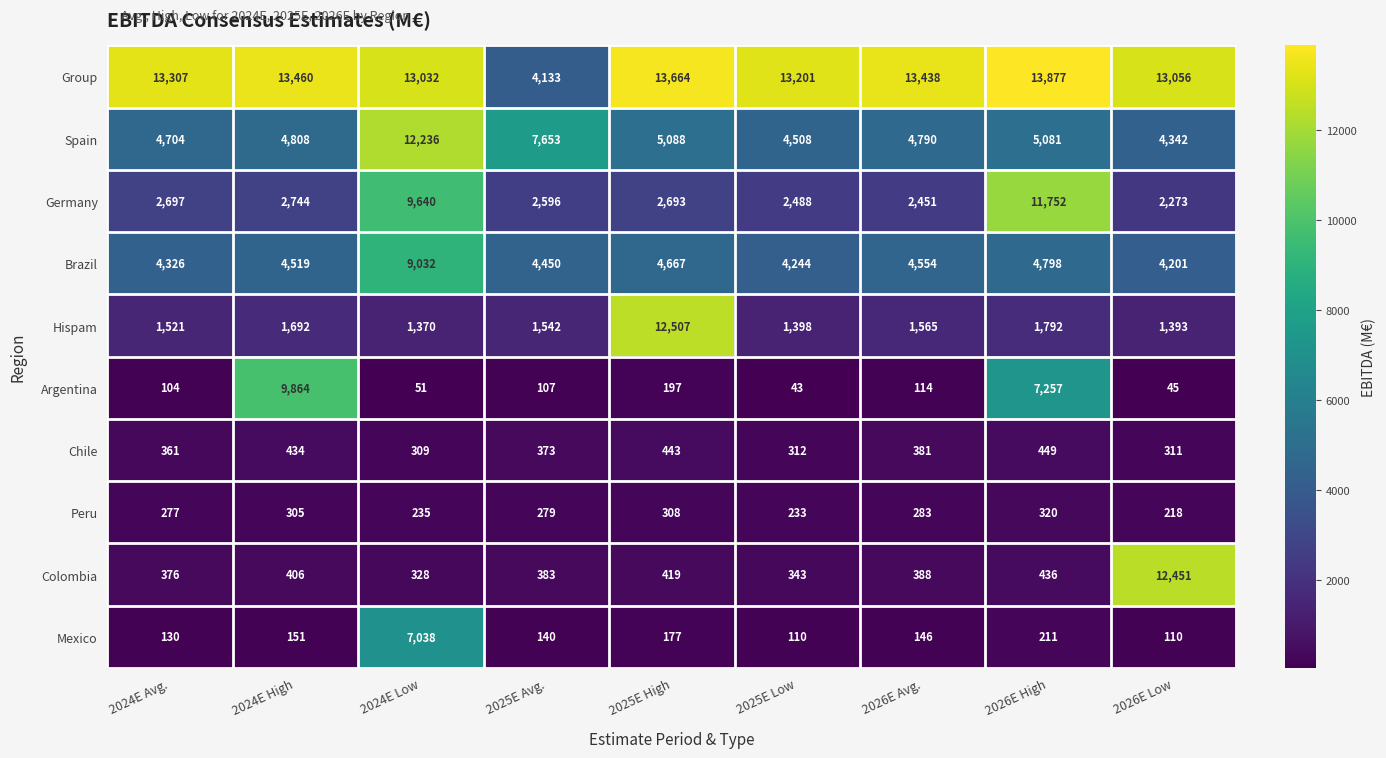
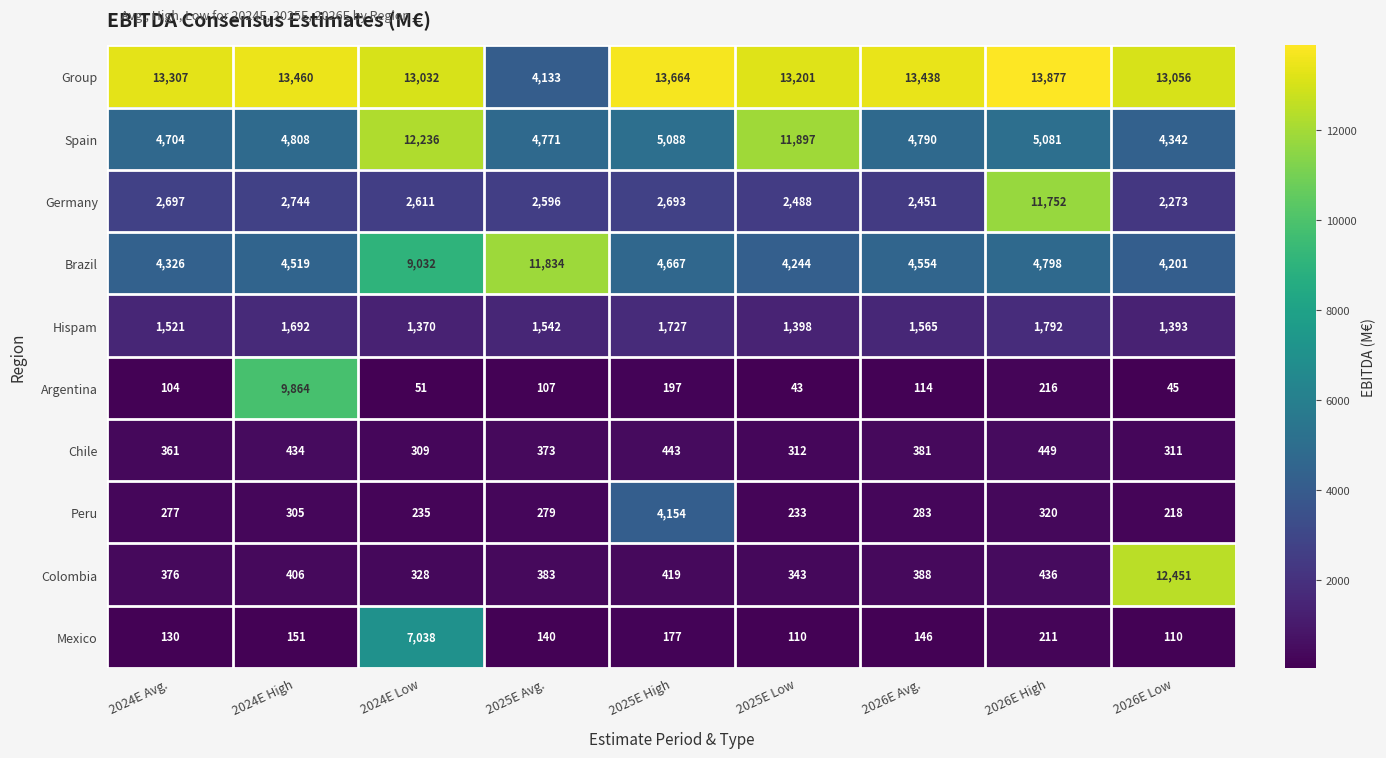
  {
    "Group": {
      "2024E Avg.": "13,307",
      "2024E High": "13,460",
      "2024E Low": "13,032",
      "2025E Avg.": "4,133",
      "2025E High": "13,664",
      "2025E Low": "13,201",
      "2026E Avg.": "13,438",
      "2026E High": "13,877",
      "2026E Low": "13,056"
    },
    "Spain": {
      "2024E Avg.": "4,704",
      "2024E High": "4,808",
      "2024E Low": "12,236",
-     "2025E Avg.": "7,653",
+     "2025E Avg.": "4,771",
      "2025E High": "5,088",
-     "2025E Low": "4,508",
+     "2025E Low": "11,897",
      "2026E Avg.": "4,790",
      "2026E High": "5,081",
      "2026E Low": "4,342"
    },
    "Germany": {
      "2024E Avg.": "2,697",
      "2024E High": "2,744",
-     "2024E Low": "9,640",
+     "2024E Low": "2,611",
      "2025E Avg.": "2,596",
      "2025E High": "2,693",
      "2025E Low": "2,488",
      "2026E Avg.": "2,451",
      "2026E High": "11,752",
      "2026E Low": "2,273"
    },
    "Brazil": {
      "2024E Avg.": "4,326",
      "2024E High": "4,519",
      "2024E Low": "9,032",
-     "2025E Avg.": "4,450",
+     "2025E Avg.": "11,834",
      "2025E High": "4,667",
      "2025E Low": "4,244",
      "2026E Avg.": "4,554",
      "2026E High": "4,798",
      "2026E Low": "4,201"
    },
    "Hispam": {
      "2024E Avg.": "1,521",
      "2024E High": "1,692",
      "2024E Low": "1,370",
      "2025E Avg.": "1,542",
-     "2025E High": "12,507",
+     "2025E High": "1,727",
      "2025E Low": "1,398",
      "2026E Avg.": "1,565",
      "2026E High": "1,792",
      "2026E Low": "1,393"
    },
    "Argentina": {
      "2024E Avg.": "104",
      "2024E High": "9,864",
      "2024E Low": "51",
      "2025E Avg.": "107",
      "2025E High": "197",
      "2025E Low": "43",
      "2026E Avg.": "114",
-     "2026E High": "7,257",
+     "2026E High": "216",
      "2026E Low": "45"
    },
    "Chile": {
      "2024E Avg.": "361",
      "2024E High": "434",
      "2024E Low": "309",
      "2025E Avg.": "373",
      "2025E High": "443",
      "2025E Low": "312",
      "2026E Avg.": "381",
      "2026E High": "449",
      "2026E Low": "311"
    },
    "Peru": {
      "2024E Avg.": "277",
      "2024E High": "305",
      "2024E Low": "235",
      "2025E Avg.": "279",
-     "2025E High": "308",
+     "2025E High": "4,154",
      "2025E Low": "233",
      "2026E Avg.": "283",
      "2026E High": "320",
      "2026E Low": "218"
    },
    "Colombia": {
      "2024E Avg.": "376",
      "2024E High": "406",
      "2024E Low": "328",
      "2025E Avg.": "383",
      "2025E High": "419",
      "2025E Low": "343",
      "2026E Avg.": "388",
      "2026E High": "436",
      "2026E Low": "12,451"
    },
    "Mexico": {
      "2024E Avg.": "130",
      "2024E High": "151",
      "2024E Low": "7,038",
      "2025E Avg.": "140",
      "2025E High": "177",
      "2025E Low": "110",
      "2026E Avg.": "146",
      "2026E High": "211",
      "2026E Low": "110"
    }
  }
